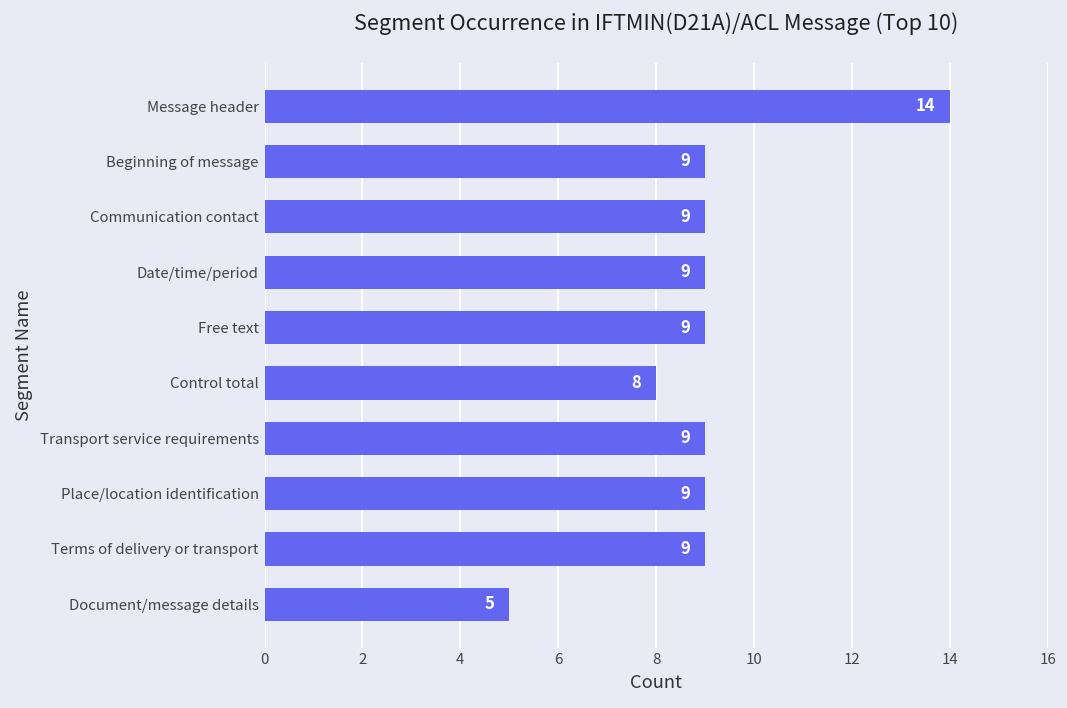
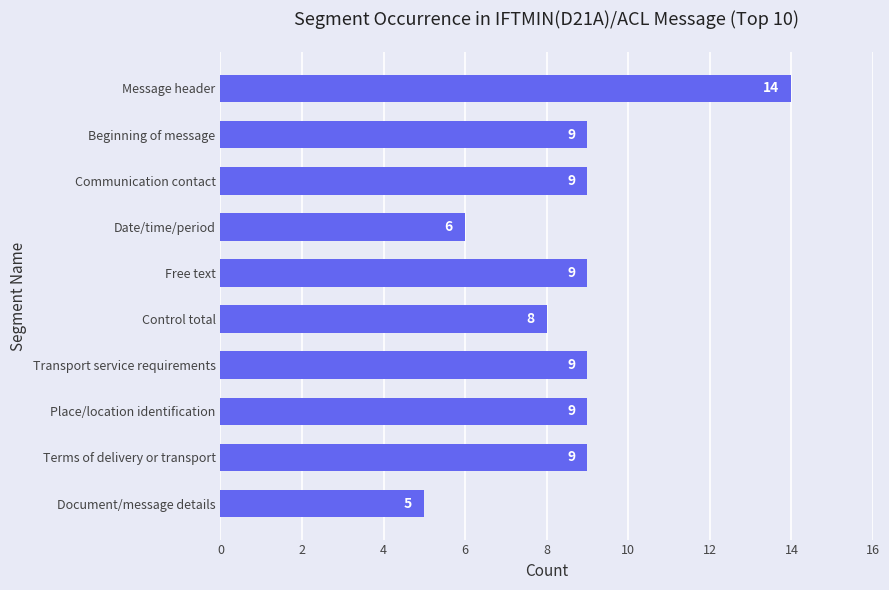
  {
    "Message header": 14,
    "Beginning of message": 9,
    "Communication contact": 9,
-   "Date/time/period": 9,
+   "Date/time/period": 6,
    "Free text": 9,
    "Control total": 8,
    "Transport service requirements": 9,
    "Place/location identification": 9,
    "Terms of delivery or transport": 9,
    "Document/message details": 5
  }
